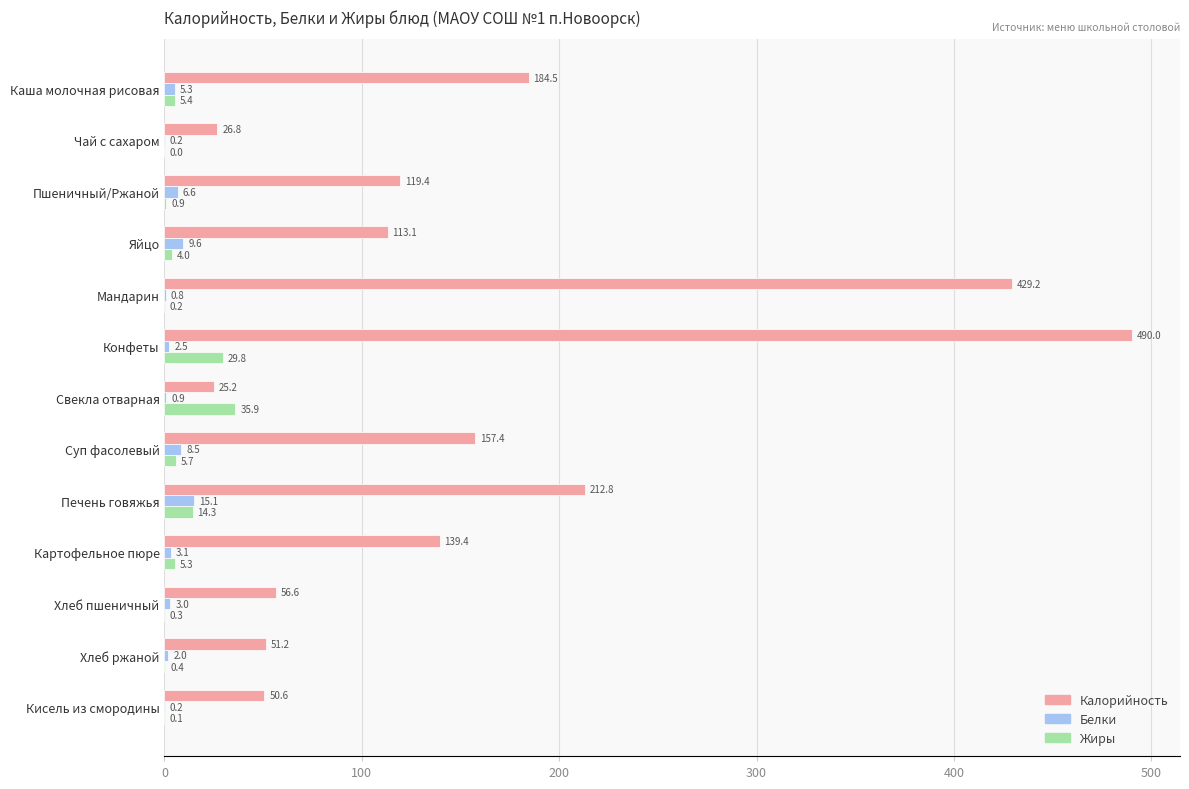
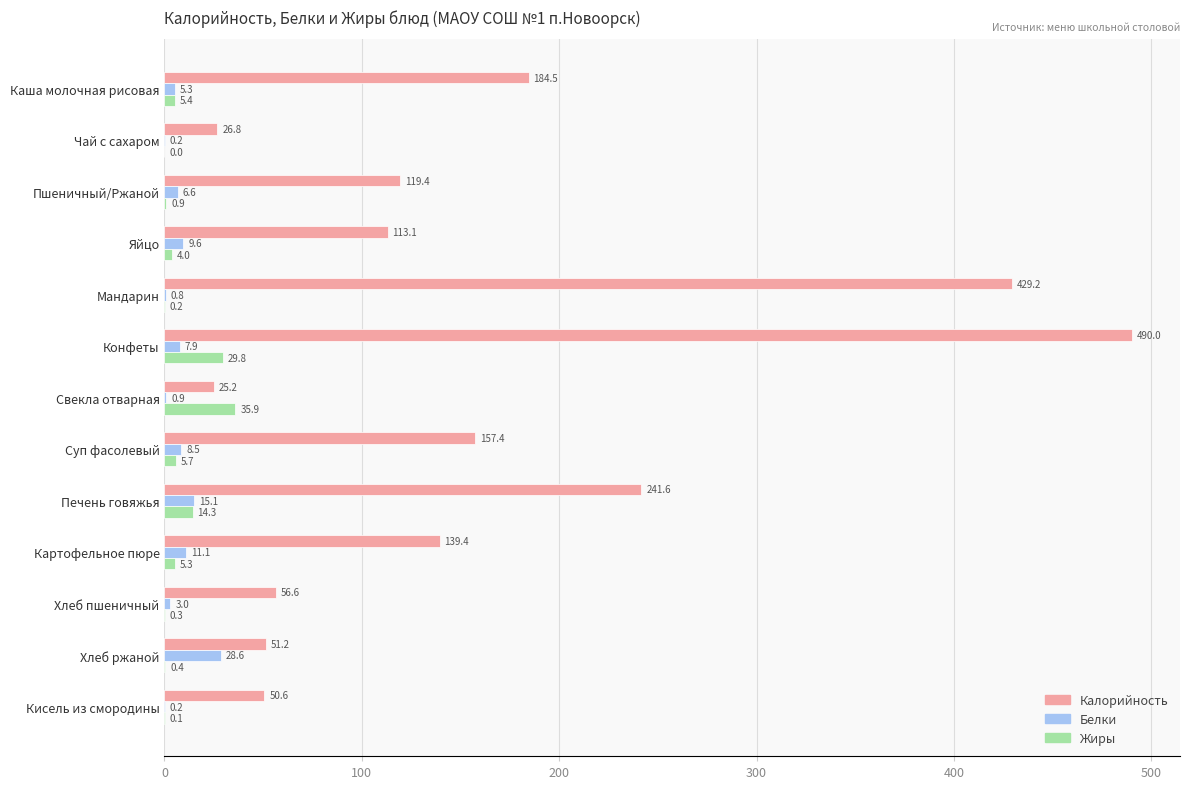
  {
    "Калорийность": {
      "Каша молочная рисовая": 184.5,
      "Чай с сахаром": 26.8,
      "Пшеничный/Ржаной": 119.4,
      "Яйцо": 113.1,
      "Мандарин": 429.2,
      "Конфеты": 490.0,
      "Свекла отварная": 25.2,
      "Суп фасолевый": 157.4,
-     "Печень говяжья": 212.8,
+     "Печень говяжья": 241.6,
      "Картофельное пюре": 139.4,
      "Хлеб пшеничный": 56.6,
      "Хлеб ржаной": 51.2,
      "Кисель из смородины": 50.6
    },
    "Белки": {
      "Каша молочная рисовая": 5.3,
      "Чай с сахаром": 0.2,
      "Пшеничный/Ржаной": 6.6,
      "Яйцо": 9.6,
      "Мандарин": 0.8,
-     "Конфеты": 2.5,
+     "Конфеты": 7.9,
      "Свекла отварная": 0.9,
      "Суп фасолевый": 8.5,
      "Печень говяжья": 15.1,
-     "Картофельное пюре": 3.1,
+     "Картофельное пюре": 11.1,
      "Хлеб пшеничный": 3.0,
-     "Хлеб ржаной": 2.0,
+     "Хлеб ржаной": 28.6,
      "Кисель из смородины": 0.2
    },
    "Жиры": {
      "Каша молочная рисовая": 5.4,
      "Чай с сахаром": 0.0,
      "Пшеничный/Ржаной": 0.9,
      "Яйцо": 4.0,
      "Мандарин": 0.2,
      "Конфеты": 29.8,
      "Свекла отварная": 35.9,
      "Суп фасолевый": 5.7,
      "Печень говяжья": 14.3,
      "Картофельное пюре": 5.3,
      "Хлеб пшеничный": 0.3,
      "Хлеб ржаной": 0.4,
      "Кисель из смородины": 0.1
    }
  }
